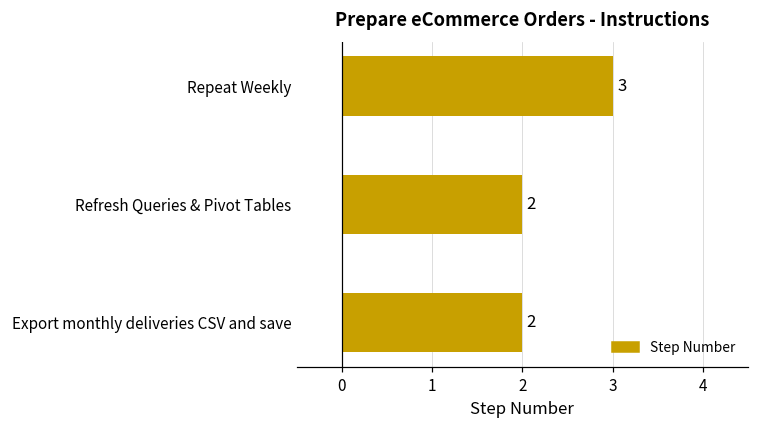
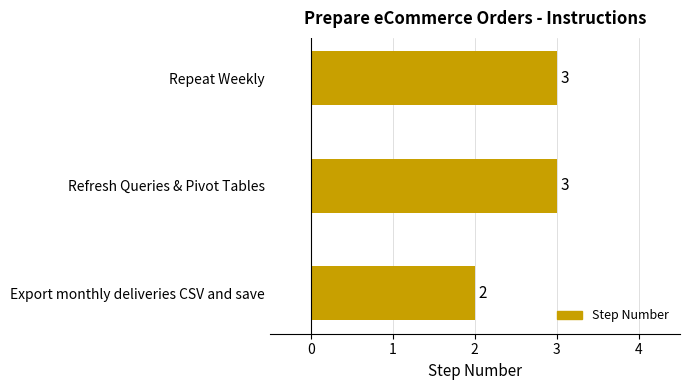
  {
    "Repeat Weekly": 3,
-   "Refresh Queries & Pivot Tables": 2,
+   "Refresh Queries & Pivot Tables": 3,
    "Export monthly deliveries CSV and save": 2
  }
